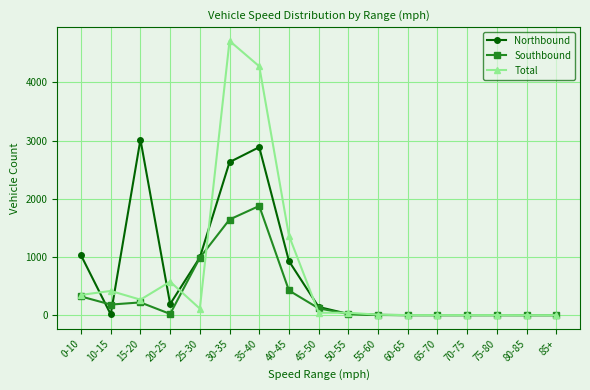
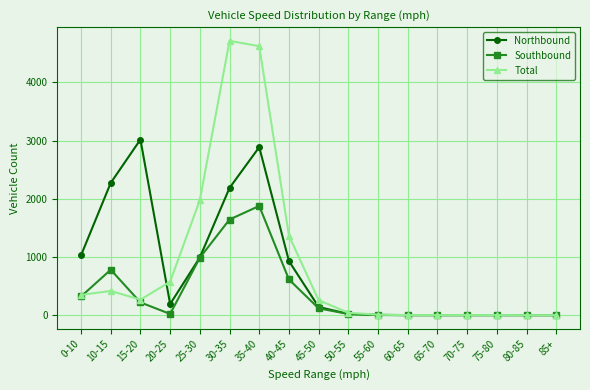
  {
    "Northbound": {
      "0-10": 1000,
-     "10-15": 0,
+     "10-15": 2300,
      "15-20": 3000,
      "20-25": 200,
-     "30-35": 2600,
+     "30-35": 2200,
      "35-40": 2900,
      "40-45": 900
    },
    "Southbound": {
-     "10-15": 200,
+     "10-15": 800,
      "15-20": 200,
      "20-25": 0,
      "30-35": 1600,
      "35-40": 1900,
-     "40-45": 400
+     "40-45": 600
    },
    "Total": {
      "10-15": 400,
      "15-20": 300,
      "20-25": 600,
-     "25-30": 100,
+     "25-30": 2000,
      "30-35": 4700,
-     "35-40": 4300,
+     "35-40": 4600,
      "40-45": 1400,
-     "45-50": 0
+     "45-50": 300
    }
  }
